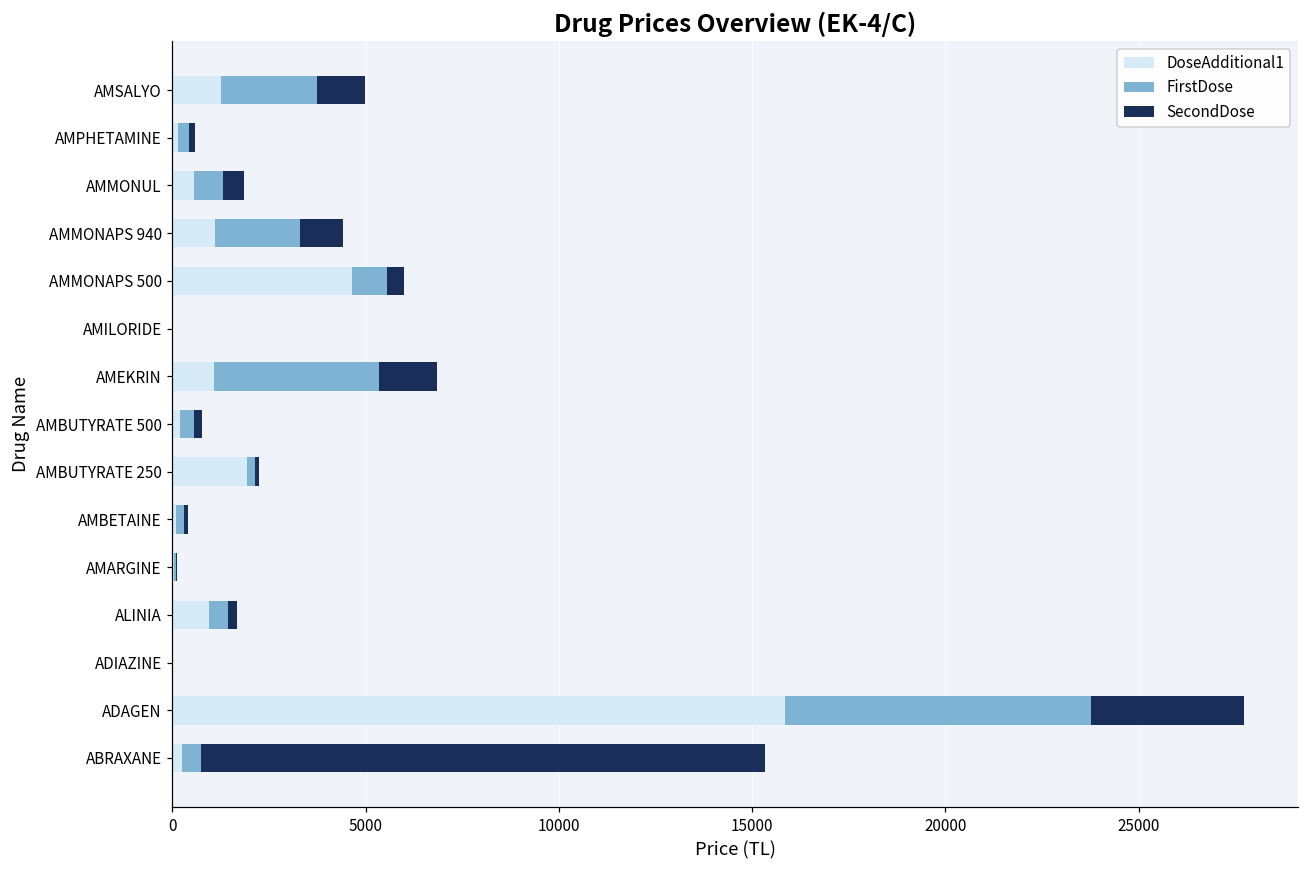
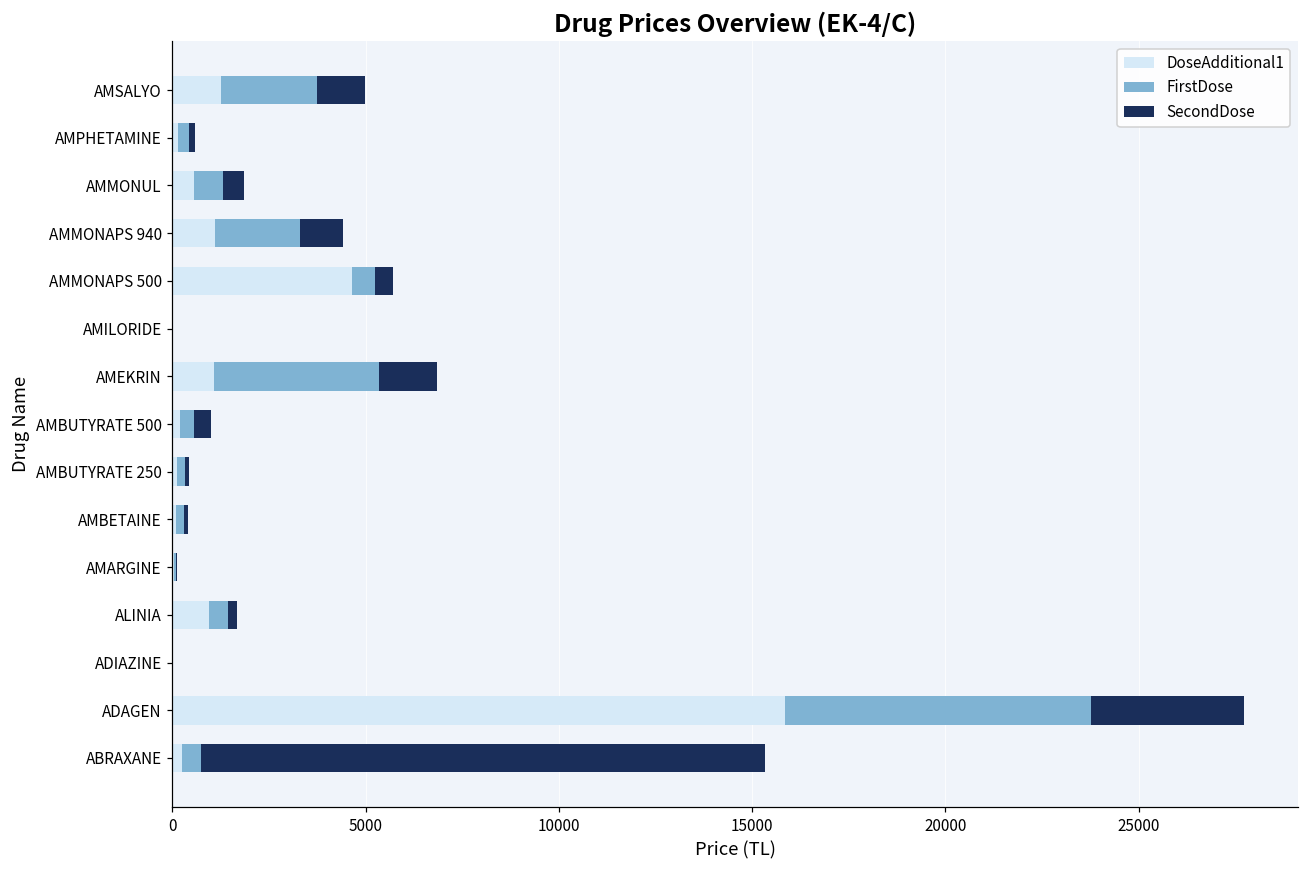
  {
    "DoseAdditional1": {
      "AMSALYO": 1200,
      "AMPHETAMINE": 100,
      "AMMONUL": 600,
      "AMMONAPS 940": 1100,
      "AMMONAPS 500": 4600,
      "AMEKRIN": 1100,
      "AMBUTYRATE 500": 200,
-     "AMBUTYRATE 250": 1900,
+     "AMBUTYRATE 250": 100,
      "AMBETAINE": 100,
      "ALINIA": 1000,
      "ADAGEN": 15900,
      "ABRAXANE": 300
    },
    "FirstDose": {
      "AMSALYO": 2500,
      "AMPHETAMINE": 300,
      "AMMONUL": 700,
      "AMMONAPS 940": 2200,
-     "AMMONAPS 500": 900,
+     "AMMONAPS 500": 600,
      "AMEKRIN": 4300,
      "AMBUTYRATE 500": 400,
      "AMBUTYRATE 250": 200,
      "AMBETAINE": 200,
      "ALINIA": 500,
      "ADAGEN": 7900,
      "ABRAXANE": 500
    },
    "SecondDose": {
      "AMSALYO": 1200,
      "AMPHETAMINE": 100,
      "AMMONUL": 600,
      "AMMONAPS 940": 1100,
      "AMMONAPS 500": 500,
      "AMEKRIN": 1500,
-     "AMBUTYRATE 500": 200,
+     "AMBUTYRATE 500": 400,
      "AMBUTYRATE 250": 100,
      "AMBETAINE": 100,
      "ALINIA": 200,
      "ADAGEN": 4000,
      "ABRAXANE": 14600
    }
  }
